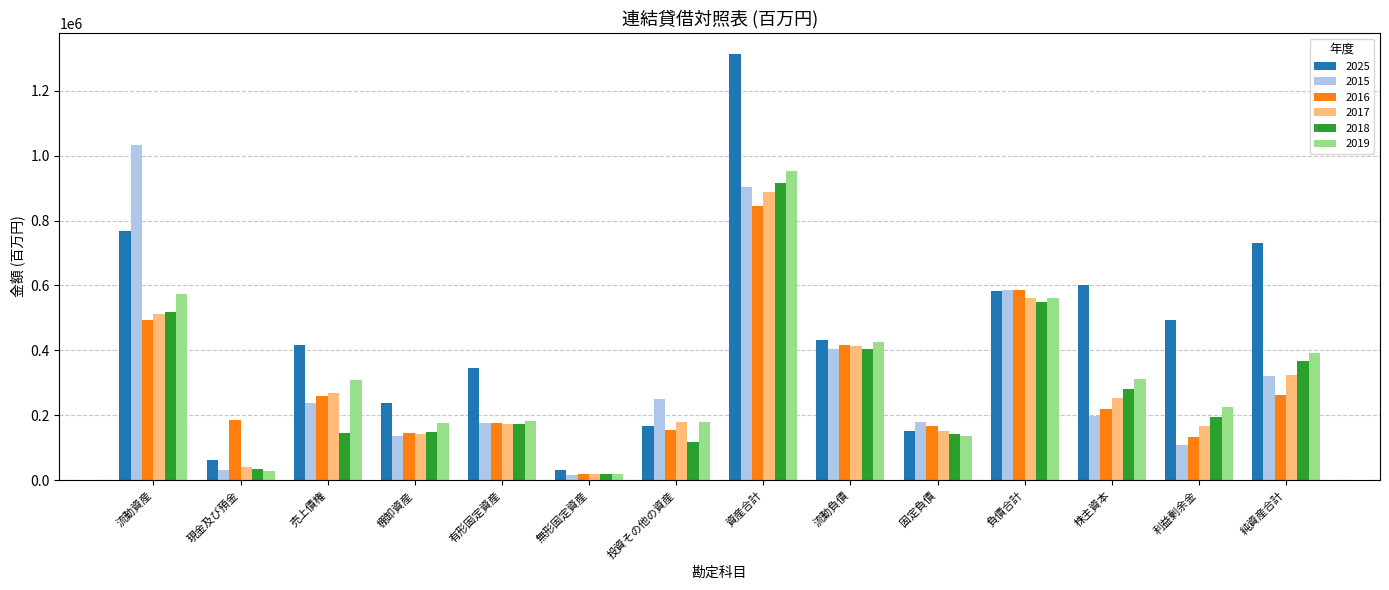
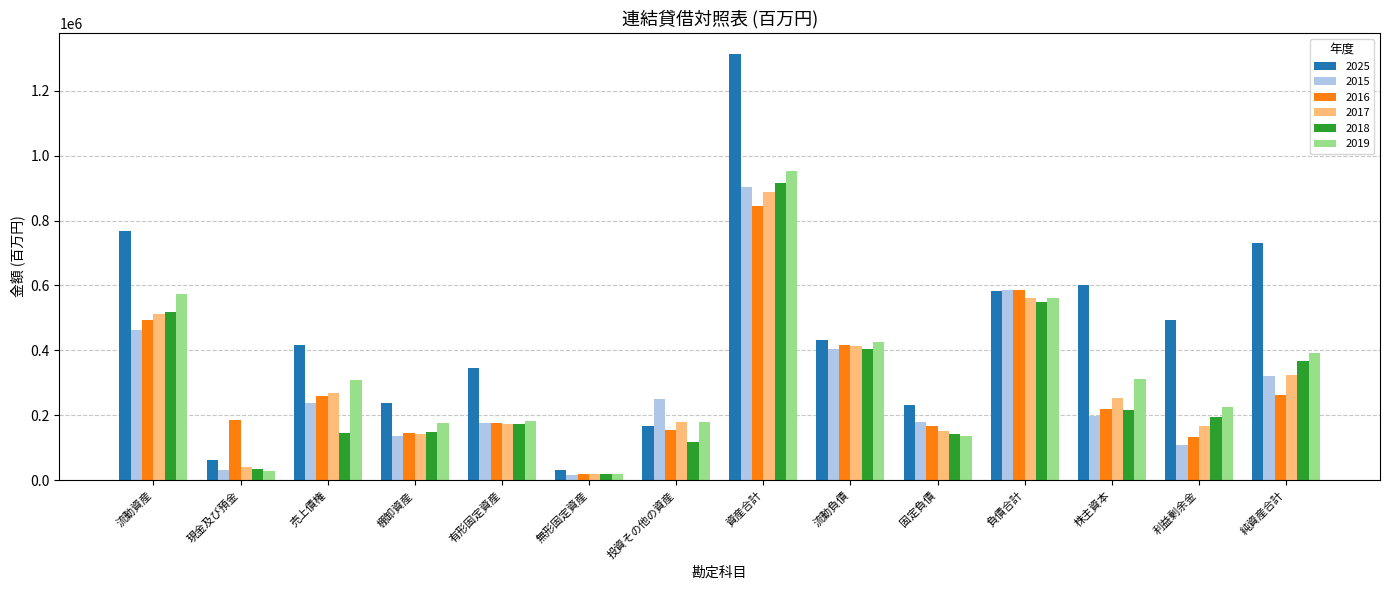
  {
    "2025": {
      "流動資産": 770000,
      "現金及び預金": 60000,
      "売上債権": 420000,
      "棚卸資産": 240000,
      "有形固定資産": 350000,
      "無形固定資産": 30000,
      "投資その他の資産": 170000,
      "資産合計": 1310000,
      "流動負債": 430000,
-     "固定負債": 150000,
+     "固定負債": 230000,
      "負債合計": 580000,
      "株主資本": 600000,
      "利益剰余金": 490000,
      "純資産合計": 730000
    },
    "2015": {
-     "流動資産": 1030000,
+     "流動資産": 460000,
      "現金及び預金": 30000,
      "売上債権": 240000,
      "棚卸資産": 140000,
      "有形固定資産": 170000,
      "無形固定資産": 20000,
      "投資その他の資産": 250000,
      "資産合計": 900000,
      "流動負債": 400000,
      "固定負債": 180000,
      "負債合計": 580000,
      "株主資本": 200000,
      "利益剰余金": 110000,
      "純資産合計": 320000
    },
    "2016": {
      "流動資産": 490000,
      "現金及び預金": 180000,
      "売上債権": 260000,
      "棚卸資産": 150000,
      "有形固定資産": 180000,
      "無形固定資産": 20000,
      "投資その他の資産": 150000,
      "資産合計": 850000,
      "流動負債": 420000,
      "固定負債": 170000,
      "負債合計": 580000,
      "株主資本": 220000,
      "利益剰余金": 130000,
      "純資産合計": 260000
    },
    "2017": {
      "流動資産": 510000,
      "現金及び預金": 40000,
      "売上債権": 270000,
      "棚卸資産": 140000,
      "有形固定資産": 170000,
      "無形固定資産": 20000,
      "投資その他の資産": 180000,
      "資産合計": 890000,
      "流動負債": 410000,
      "固定負債": 150000,
      "負債合計": 560000,
      "株主資本": 250000,
      "利益剰余金": 170000,
      "純資産合計": 320000
    },
    "2018": {
      "流動資産": 520000,
      "現金及び預金": 30000,
      "売上債権": 140000,
      "棚卸資産": 150000,
      "有形固定資産": 170000,
      "無形固定資産": 20000,
      "投資その他の資産": 120000,
      "資産合計": 910000,
      "流動負債": 400000,
      "固定負債": 140000,
      "負債合計": 550000,
-     "株主資本": 280000,
+     "株主資本": 220000,
      "利益剰余金": 200000,
      "純資産合計": 370000
    },
    "2019": {
      "流動資産": 570000,
      "現金及び預金": 30000,
      "売上債権": 310000,
      "棚卸資産": 180000,
      "有形固定資産": 180000,
      "無形固定資産": 20000,
      "投資その他の資産": 180000,
      "資産合計": 950000,
      "流動負債": 430000,
      "固定負債": 130000,
      "負債合計": 560000,
      "株主資本": 310000,
      "利益剰余金": 220000,
      "純資産合計": 390000
    }
  }
